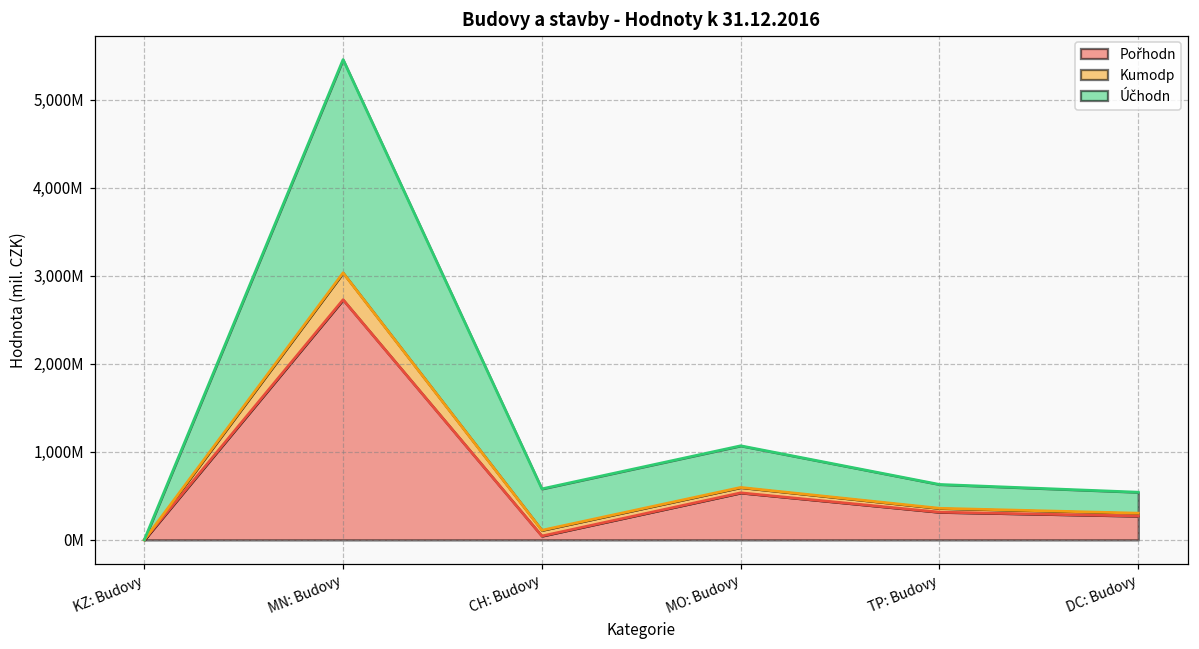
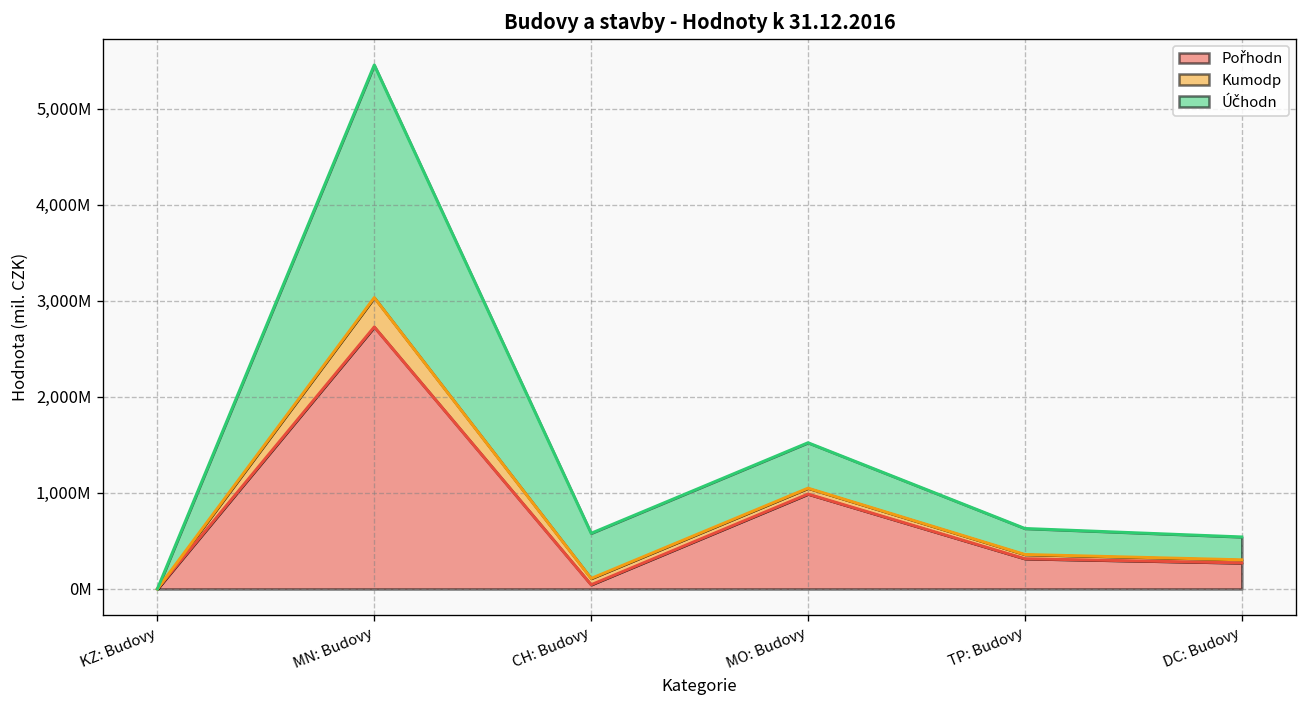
  {
    "Pořhodn": {
      "MN: Budovy": "2,700,000,000",
      "CH: Budovy": "0",
-     "MO: Budovy": "500,000,000",
+     "MO: Budovy": "1,000,000,000",
      "TP: Budovy": "300,000,000",
      "DC: Budovy": "300,000,000"
    },
    "Kumodp": {
      "MN: Budovy": "300,000,000",
      "CH: Budovy": "100,000,000",
      "MO: Budovy": "100,000,000",
      "TP: Budovy": "0",
      "DC: Budovy": "0"
    },
    "Účhodn": {
      "MN: Budovy": "2,400,000,000",
      "CH: Budovy": "500,000,000",
      "MO: Budovy": "500,000,000",
      "TP: Budovy": "300,000,000",
      "DC: Budovy": "200,000,000"
    }
  }
